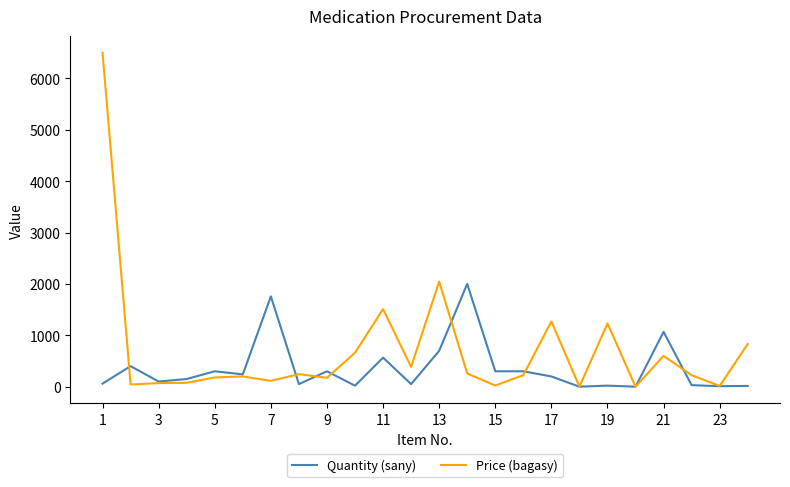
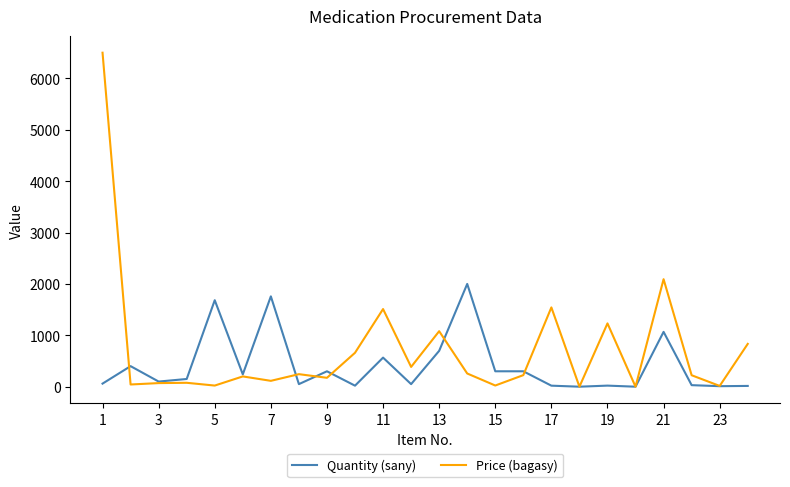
  {
    "Quantity (sany)": {
      "1": 100,
-     "5": 300,
+     "5": 1700,
      "7": 1800,
      "9": 300,
      "11": 600,
      "13": 700,
      "15": 300,
-     "17": 200,
+     "17": 0,
      "19": 0,
      "21": 1100
    },
    "Price (bagasy)": {
      "1": 6500,
-     "5": 200,
+     "5": 0,
      "7": 100,
      "9": 200,
      "11": 1500,
-     "13": 2000,
+     "13": 1100,
      "15": 0,
-     "17": 1300,
+     "17": 1500,
      "19": 1200,
-     "21": 600
+     "21": 2100
    }
  }
